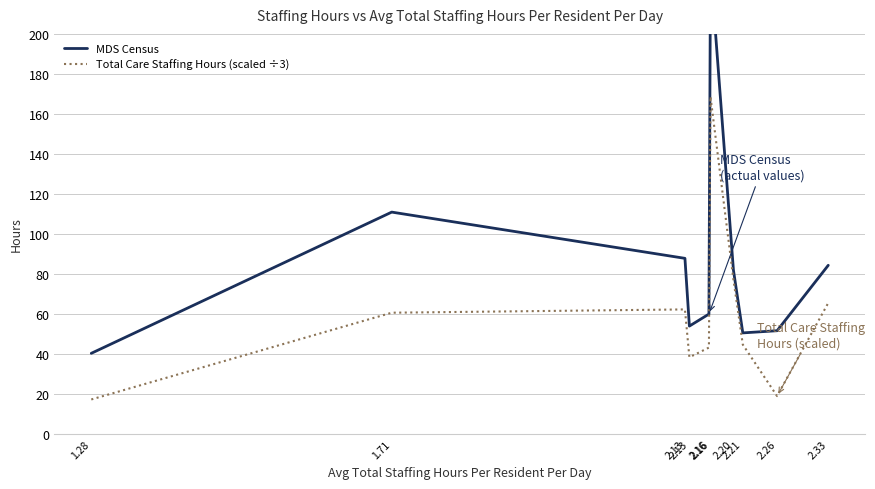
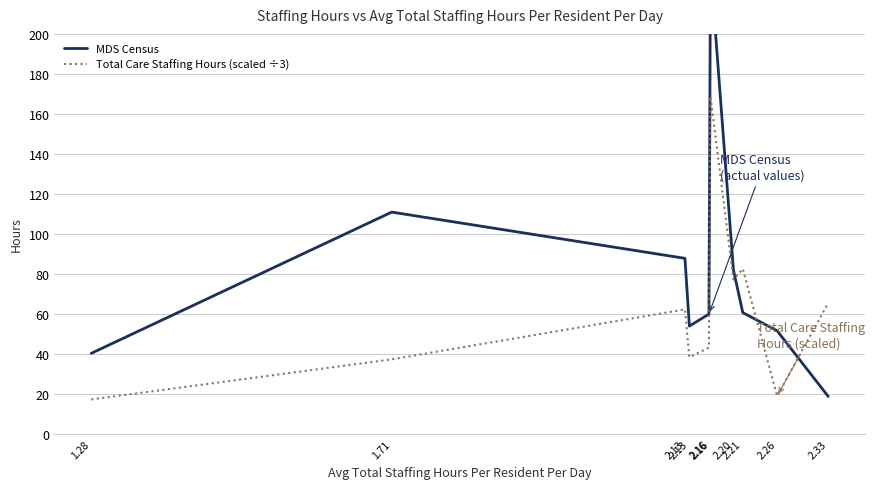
  {
    "MDS Census": {
      "1.28": 40,
      "1.71": 111,
      "2.20": 82,
-     "2.21": 51,
+     "2.21": 61,
      "2.26": 52,
-     "2.33": 84
+     "2.33": 19
    },
    "Total Care Staffing Hours (scaled ÷3)": {
      "1.28": 17,
-     "1.71": 61,
+     "1.71": 37,
      "2.20": 77,
-     "2.21": 45,
+     "2.21": 83,
      "2.26": 19,
      "2.33": 66
    }
  }
